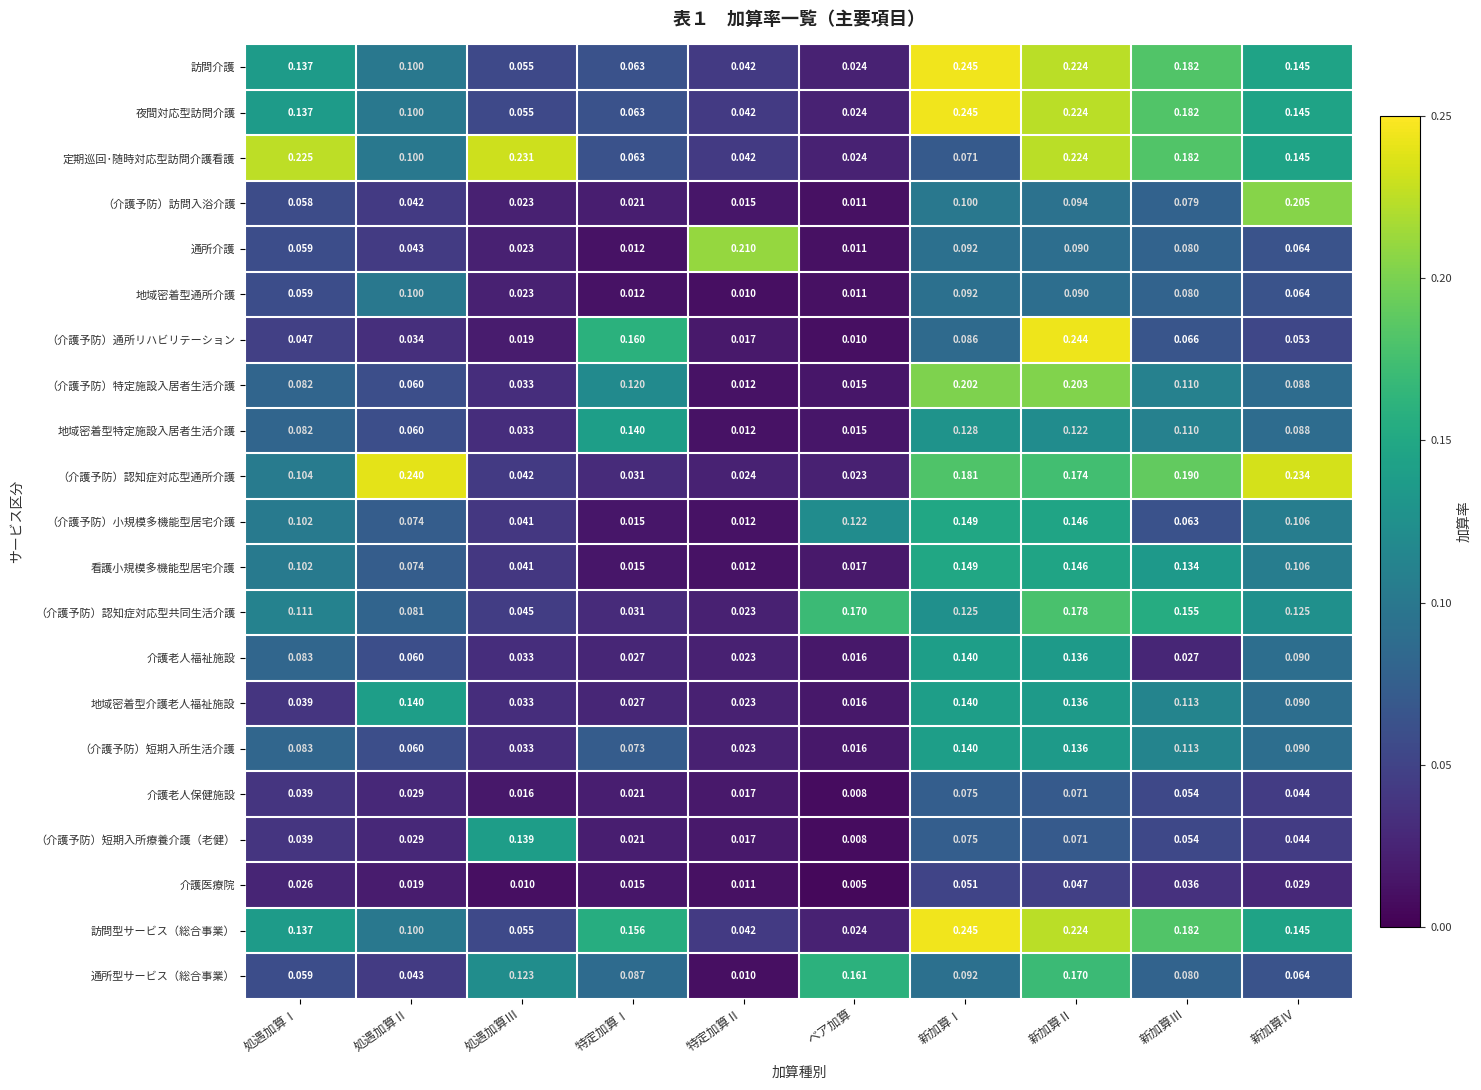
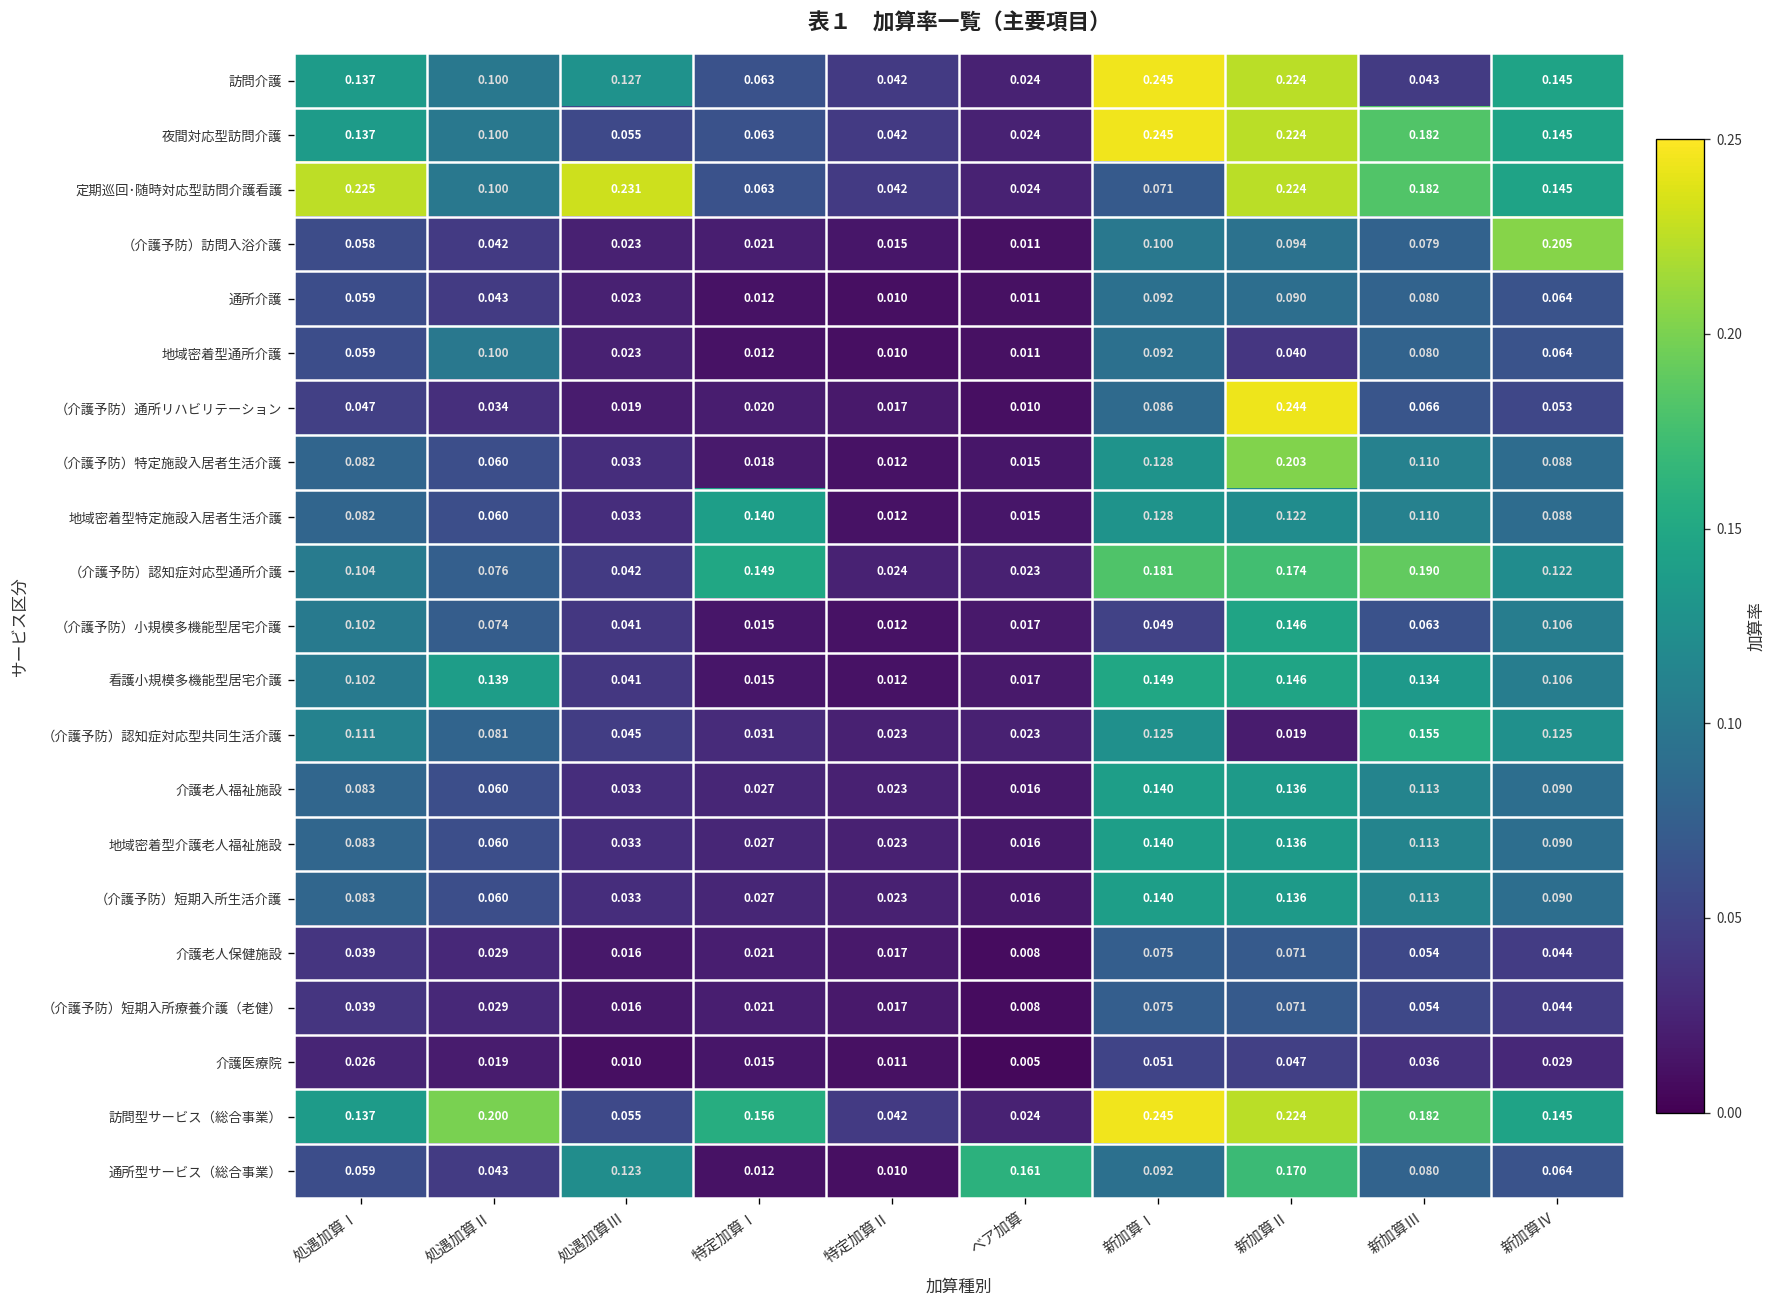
  {
    "訪問介護": {
      "処遇加算Ⅰ": 0.137,
      "処遇加算Ⅱ": 0.100,
-     "処遇加算Ⅲ": 0.055,
+     "処遇加算Ⅲ": 0.127,
      "特定加算Ⅰ": 0.063,
      "特定加算Ⅱ": 0.042,
      "ベア加算": 0.024,
      "新加算Ⅰ": 0.245,
      "新加算Ⅱ": 0.224,
-     "新加算Ⅲ": 0.182,
+     "新加算Ⅲ": 0.043,
      "新加算Ⅳ": 0.145
    },
    "通所介護": {
      "処遇加算Ⅰ": 0.059,
      "処遇加算Ⅱ": 0.043,
      "処遇加算Ⅲ": 0.023,
      "特定加算Ⅰ": 0.012,
-     "特定加算Ⅱ": 0.210,
+     "特定加算Ⅱ": 0.010,
      "ベア加算": 0.011,
      "新加算Ⅰ": 0.092,
      "新加算Ⅱ": 0.090,
      "新加算Ⅲ": 0.080,
      "新加算Ⅳ": 0.064
    },
    "地域密着型通所介護": {
      "処遇加算Ⅰ": 0.059,
      "処遇加算Ⅱ": 0.100,
      "処遇加算Ⅲ": 0.023,
      "特定加算Ⅰ": 0.012,
      "特定加算Ⅱ": 0.010,
      "ベア加算": 0.011,
      "新加算Ⅰ": 0.092,
-     "新加算Ⅱ": 0.090,
+     "新加算Ⅱ": 0.040,
      "新加算Ⅲ": 0.080,
      "新加算Ⅳ": 0.064
    },
    "（介護予防）通所リハビリテーション": {
      "処遇加算Ⅰ": 0.047,
      "処遇加算Ⅱ": 0.034,
      "処遇加算Ⅲ": 0.019,
-     "特定加算Ⅰ": 0.160,
+     "特定加算Ⅰ": 0.020,
      "特定加算Ⅱ": 0.017,
      "ベア加算": 0.010,
      "新加算Ⅰ": 0.086,
      "新加算Ⅱ": 0.244,
      "新加算Ⅲ": 0.066,
      "新加算Ⅳ": 0.053
    },
    "（介護予防）特定施設入居者生活介護": {
      "処遇加算Ⅰ": 0.082,
      "処遇加算Ⅱ": 0.060,
      "処遇加算Ⅲ": 0.033,
-     "特定加算Ⅰ": 0.120,
+     "特定加算Ⅰ": 0.018,
      "特定加算Ⅱ": 0.012,
      "ベア加算": 0.015,
-     "新加算Ⅰ": 0.202,
+     "新加算Ⅰ": 0.128,
      "新加算Ⅱ": 0.203,
      "新加算Ⅲ": 0.110,
      "新加算Ⅳ": 0.088
    },
    "（介護予防）認知症対応型通所介護": {
      "処遇加算Ⅰ": 0.104,
-     "処遇加算Ⅱ": 0.240,
+     "処遇加算Ⅱ": 0.076,
      "処遇加算Ⅲ": 0.042,
-     "特定加算Ⅰ": 0.031,
+     "特定加算Ⅰ": 0.149,
      "特定加算Ⅱ": 0.024,
      "ベア加算": 0.023,
      "新加算Ⅰ": 0.181,
      "新加算Ⅱ": 0.174,
      "新加算Ⅲ": 0.190,
-     "新加算Ⅳ": 0.234
+     "新加算Ⅳ": 0.122
    },
    "（介護予防）小規模多機能型居宅介護": {
      "処遇加算Ⅰ": 0.102,
      "処遇加算Ⅱ": 0.074,
      "処遇加算Ⅲ": 0.041,
      "特定加算Ⅰ": 0.015,
      "特定加算Ⅱ": 0.012,
-     "ベア加算": 0.122,
-     "新加算Ⅰ": 0.149,
+     "ベア加算": 0.017,
+     "新加算Ⅰ": 0.049,
      "新加算Ⅱ": 0.146,
      "新加算Ⅲ": 0.063,
      "新加算Ⅳ": 0.106
    },
    "看護小規模多機能型居宅介護": {
      "処遇加算Ⅰ": 0.102,
-     "処遇加算Ⅱ": 0.074,
+     "処遇加算Ⅱ": 0.139,
      "処遇加算Ⅲ": 0.041,
      "特定加算Ⅰ": 0.015,
      "特定加算Ⅱ": 0.012,
      "ベア加算": 0.017,
      "新加算Ⅰ": 0.149,
      "新加算Ⅱ": 0.146,
      "新加算Ⅲ": 0.134,
      "新加算Ⅳ": 0.106
    },
    "（介護予防）認知症対応型共同生活介護": {
      "処遇加算Ⅰ": 0.111,
      "処遇加算Ⅱ": 0.081,
      "処遇加算Ⅲ": 0.045,
      "特定加算Ⅰ": 0.031,
      "特定加算Ⅱ": 0.023,
-     "ベア加算": 0.170,
+     "ベア加算": 0.023,
      "新加算Ⅰ": 0.125,
-     "新加算Ⅱ": 0.178,
+     "新加算Ⅱ": 0.019,
      "新加算Ⅲ": 0.155,
      "新加算Ⅳ": 0.125
    },
    "介護老人福祉施設": {
      "処遇加算Ⅰ": 0.083,
      "処遇加算Ⅱ": 0.060,
      "処遇加算Ⅲ": 0.033,
      "特定加算Ⅰ": 0.027,
      "特定加算Ⅱ": 0.023,
      "ベア加算": 0.016,
      "新加算Ⅰ": 0.140,
      "新加算Ⅱ": 0.136,
-     "新加算Ⅲ": 0.027,
+     "新加算Ⅲ": 0.113,
      "新加算Ⅳ": 0.090
    },
    "地域密着型介護老人福祉施設": {
-     "処遇加算Ⅰ": 0.039,
-     "処遇加算Ⅱ": 0.140,
+     "処遇加算Ⅰ": 0.083,
+     "処遇加算Ⅱ": 0.060,
      "処遇加算Ⅲ": 0.033,
      "特定加算Ⅰ": 0.027,
      "特定加算Ⅱ": 0.023,
      "ベア加算": 0.016,
      "新加算Ⅰ": 0.140,
      "新加算Ⅱ": 0.136,
      "新加算Ⅲ": 0.113,
      "新加算Ⅳ": 0.090
    },
    "（介護予防）短期入所生活介護": {
      "処遇加算Ⅰ": 0.083,
      "処遇加算Ⅱ": 0.060,
      "処遇加算Ⅲ": 0.033,
-     "特定加算Ⅰ": 0.073,
+     "特定加算Ⅰ": 0.027,
      "特定加算Ⅱ": 0.023,
      "ベア加算": 0.016,
      "新加算Ⅰ": 0.140,
      "新加算Ⅱ": 0.136,
      "新加算Ⅲ": 0.113,
      "新加算Ⅳ": 0.090
    },
    "（介護予防）短期入所療養介護（老健）": {
      "処遇加算Ⅰ": 0.039,
      "処遇加算Ⅱ": 0.029,
-     "処遇加算Ⅲ": 0.139,
+     "処遇加算Ⅲ": 0.016,
      "特定加算Ⅰ": 0.021,
      "特定加算Ⅱ": 0.017,
      "ベア加算": 0.008,
      "新加算Ⅰ": 0.075,
      "新加算Ⅱ": 0.071,
      "新加算Ⅲ": 0.054,
      "新加算Ⅳ": 0.044
    },
    "訪問型サービス（総合事業）": {
      "処遇加算Ⅰ": 0.137,
-     "処遇加算Ⅱ": 0.100,
+     "処遇加算Ⅱ": 0.200,
      "処遇加算Ⅲ": 0.055,
      "特定加算Ⅰ": 0.156,
      "特定加算Ⅱ": 0.042,
      "ベア加算": 0.024,
      "新加算Ⅰ": 0.245,
      "新加算Ⅱ": 0.224,
      "新加算Ⅲ": 0.182,
      "新加算Ⅳ": 0.145
    },
    "通所型サービス（総合事業）": {
      "処遇加算Ⅰ": 0.059,
      "処遇加算Ⅱ": 0.043,
      "処遇加算Ⅲ": 0.123,
-     "特定加算Ⅰ": 0.087,
+     "特定加算Ⅰ": 0.012,
      "特定加算Ⅱ": 0.010,
      "ベア加算": 0.161,
      "新加算Ⅰ": 0.092,
      "新加算Ⅱ": 0.170,
      "新加算Ⅲ": 0.080,
      "新加算Ⅳ": 0.064
    }
  }
